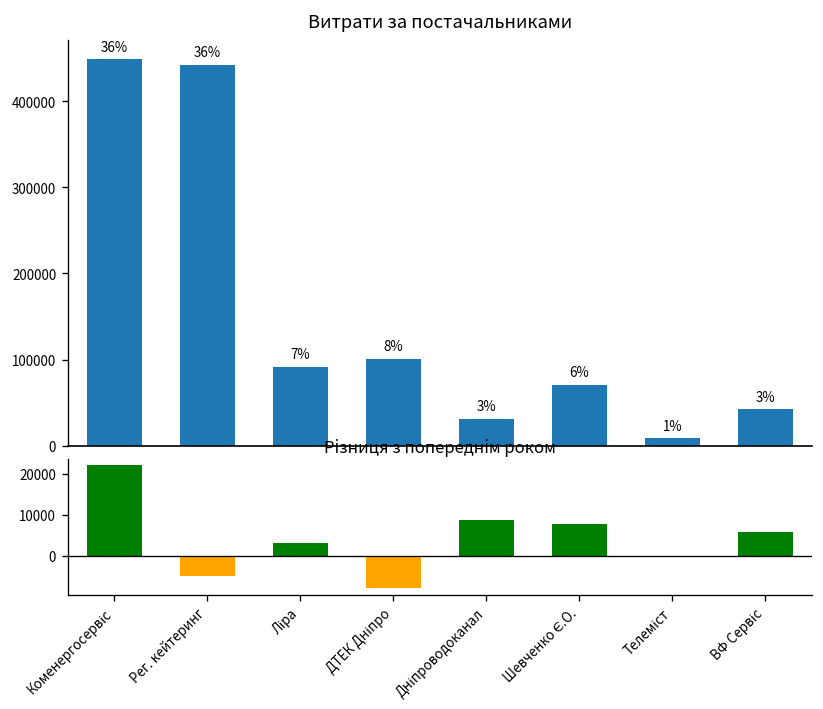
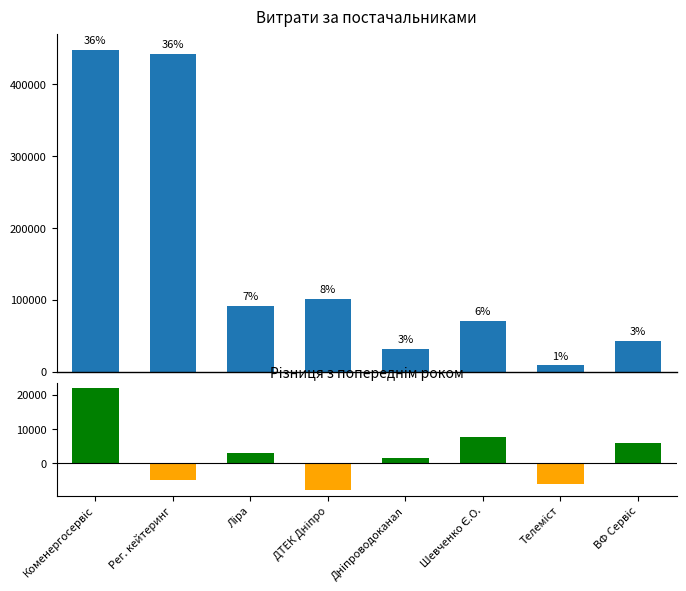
  {
    "Різниця з попереднім роком": {
      "Коменергосервіс": 22000,
      "Рег. кейтеринг": -5000,
      "Ліра": 3000,
      "ДТЕК Дніпро": -8000,
-     "Дніпроводоканал": 9000,
+     "Дніпроводоканал": 2000,
      "Шевченко Є.О.": 8000,
-     "Телеміст": 0,
+     "Телеміст": -6000,
      "ВФ Сервіс": 6000
    }
  }
